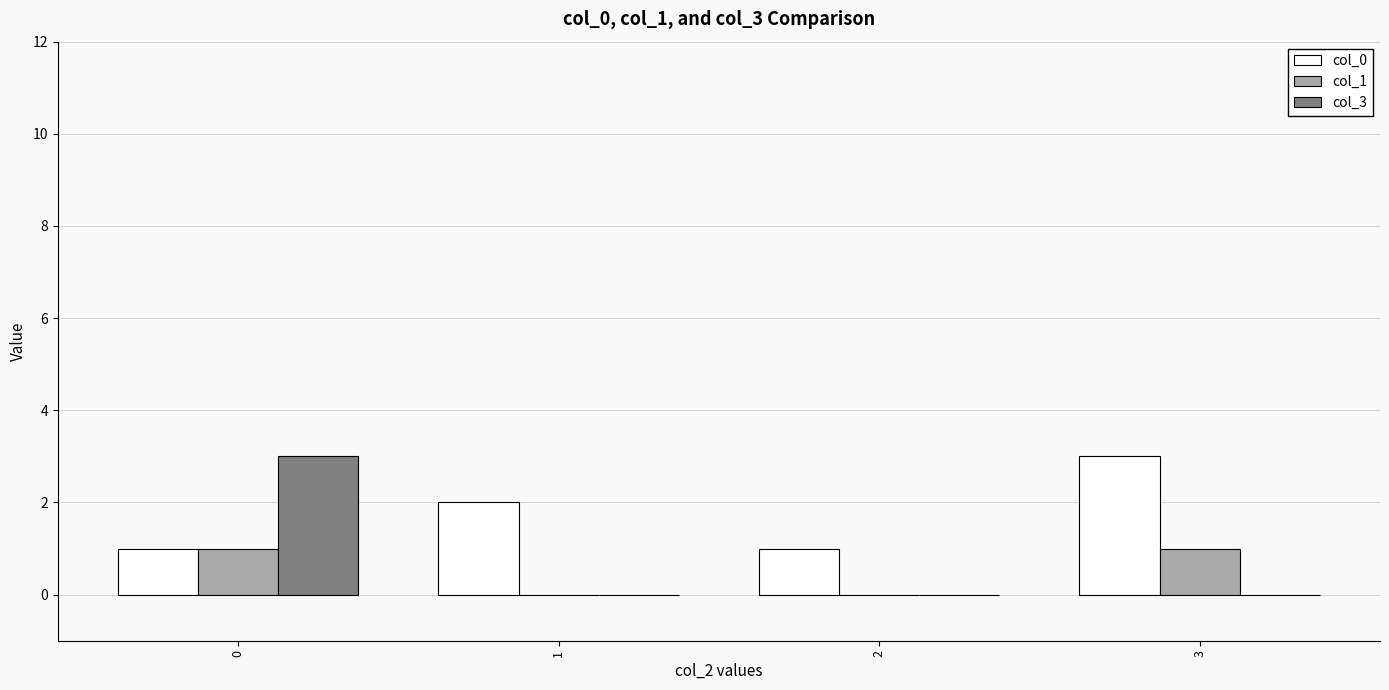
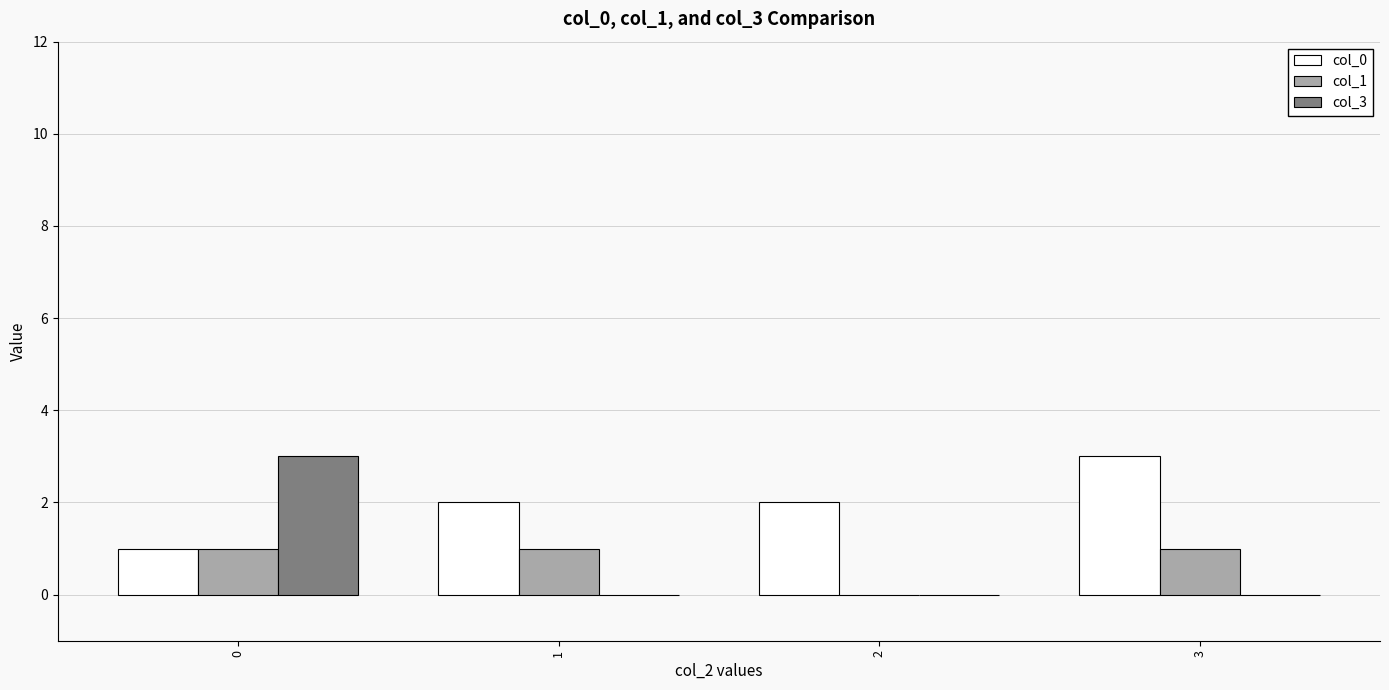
  {
    "col_0": {
      "0": 1,
      "1": 2,
-     "2": 1,
+     "2": 2,
      "3": 3
    },
    "col_1": {
      "0": 1,
-     "1": 0,
+     "1": 1,
      "2": 0,
      "3": 1
    },
    "col_3": {
      "0": 3,
      "1": 0,
      "2": 0,
      "3": 0
    }
  }
